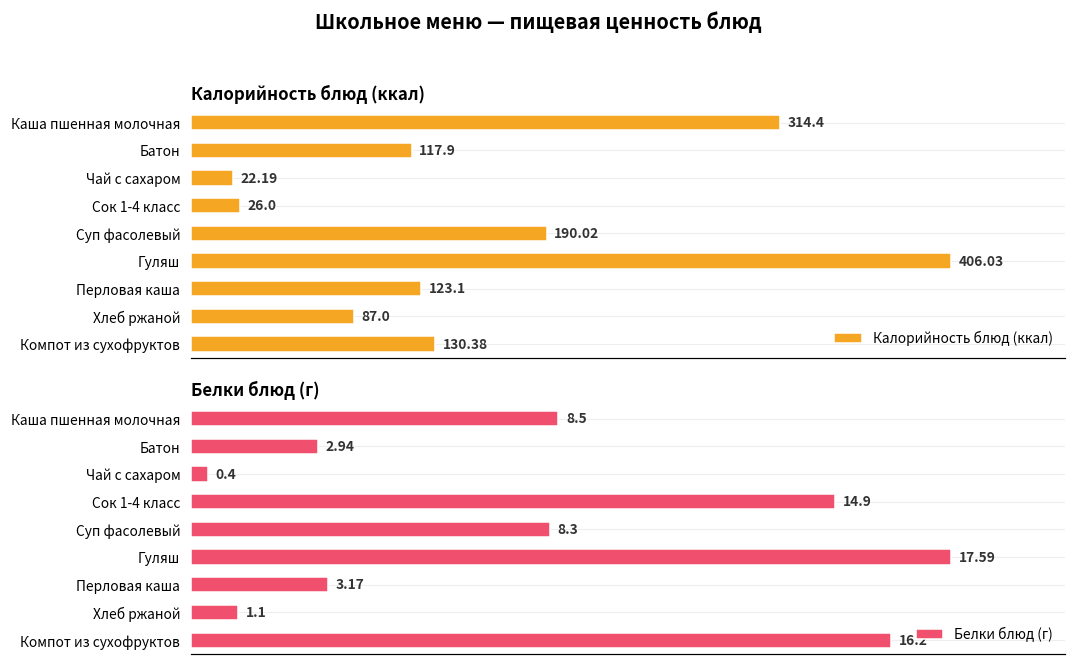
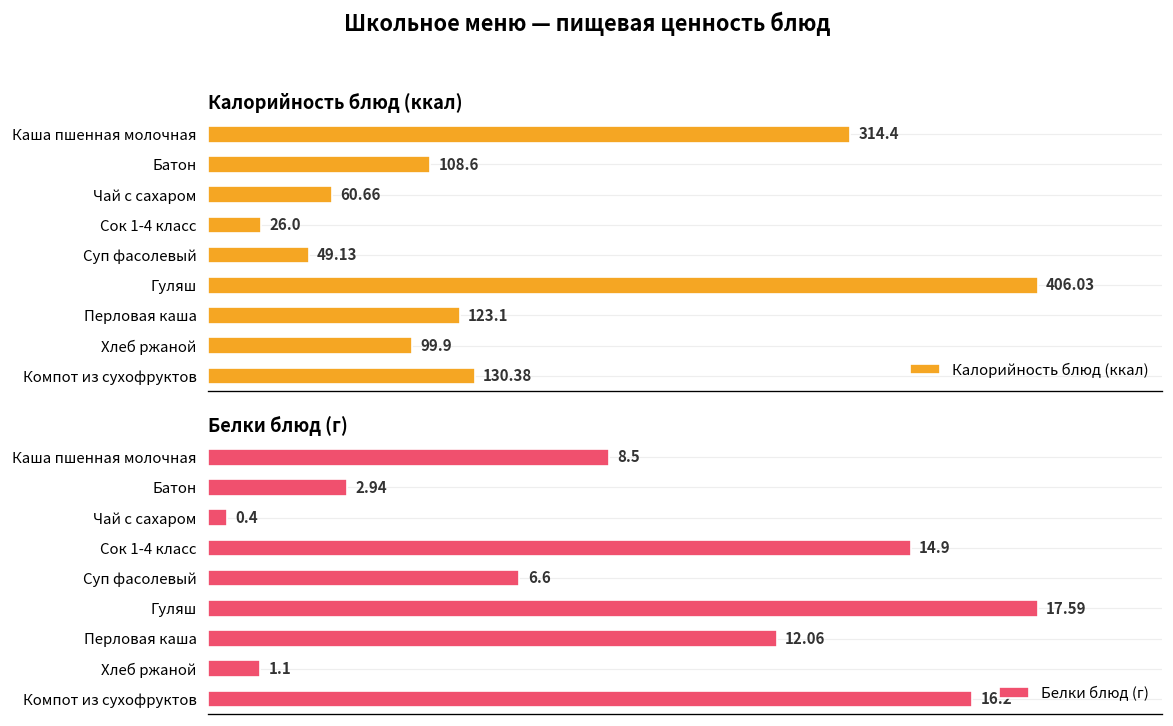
  {
    "Калорийность блюд (ккал)": {
      "Каша пшенная молочная": 314.4,
-     "Батон": 117.9,
-     "Чай с сахаром": 22.19,
+     "Батон": 108.6,
+     "Чай с сахаром": 60.66,
      "Сок 1-4 класс": 26.0,
-     "Суп фасолевый": 190.02,
+     "Суп фасолевый": 49.13,
      "Гуляш": 406.03,
      "Перловая каша": 123.1,
-     "Хлеб ржаной": 87.0,
+     "Хлеб ржаной": 99.9,
      "Компот из сухофруктов": 130.38
    },
    "Белки блюд (г)": {
      "Каша пшенная молочная": 8.5,
      "Батон": 2.94,
      "Чай с сахаром": 0.4,
      "Сок 1-4 класс": 14.9,
-     "Суп фасолевый": 8.3,
+     "Суп фасолевый": 6.6,
      "Гуляш": 17.59,
-     "Перловая каша": 3.17,
+     "Перловая каша": 12.06,
      "Хлеб ржаной": 1.1,
      "Компот из сухофруктов": 16.2
    }
  }
